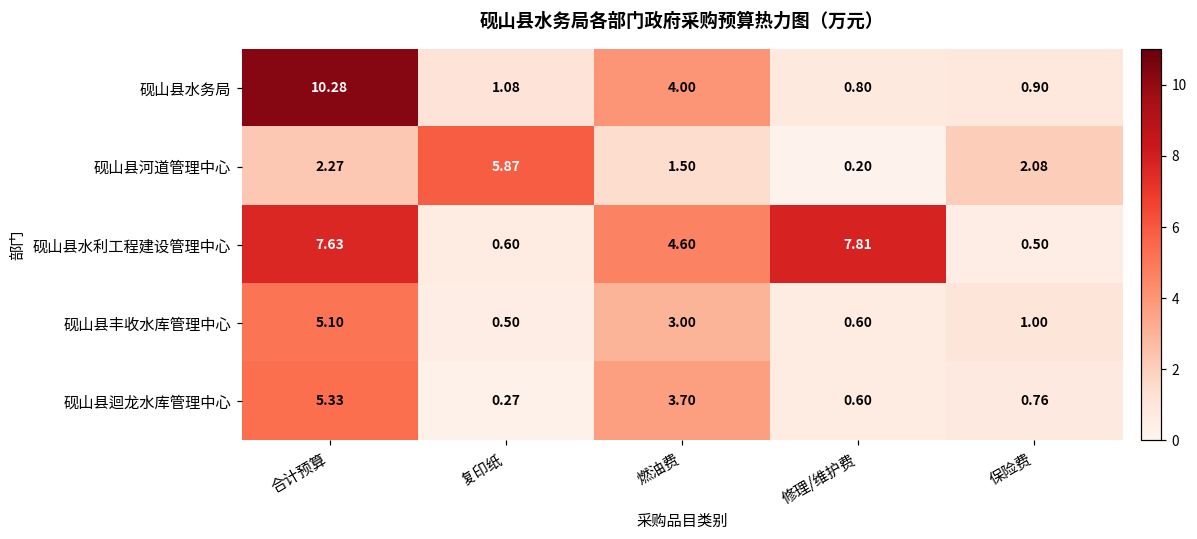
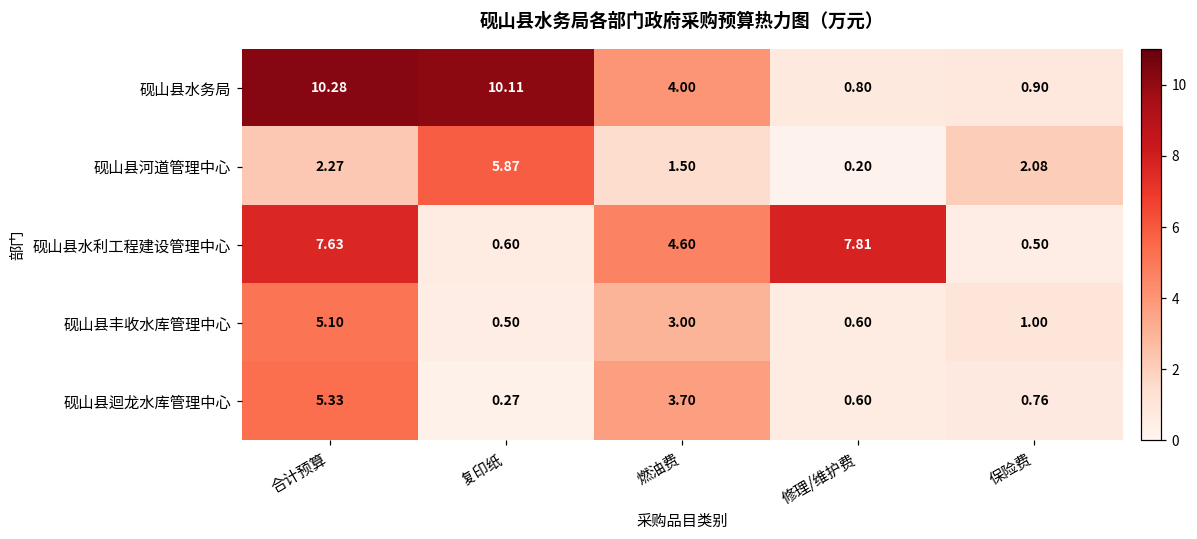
  {
    "砚山县水务局": {
      "合计预算": 10.28,
-     "复印纸": 1.08,
+     "复印纸": 10.11,
      "燃油费": 4.00,
      "修理/维护费": 0.80,
      "保险费": 0.90
    },
    "砚山县河道管理中心": {
      "合计预算": 2.27,
      "复印纸": 5.87,
      "燃油费": 1.50,
      "修理/维护费": 0.20,
      "保险费": 2.08
    },
    "砚山县水利工程建设管理中心": {
      "合计预算": 7.63,
      "复印纸": 0.60,
      "燃油费": 4.60,
      "修理/维护费": 7.81,
      "保险费": 0.50
    },
    "砚山县丰收水库管理中心": {
      "合计预算": 5.10,
      "复印纸": 0.50,
      "燃油费": 3.00,
      "修理/维护费": 0.60,
      "保险费": 1.00
    },
    "砚山县迴龙水库管理中心": {
      "合计预算": 5.33,
      "复印纸": 0.27,
      "燃油费": 3.70,
      "修理/维护费": 0.60,
      "保险费": 0.76
    }
  }
